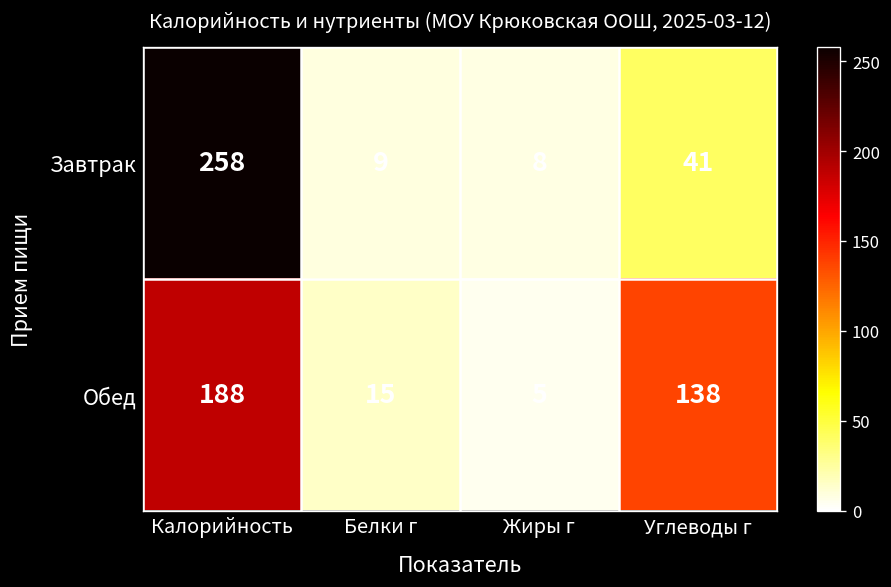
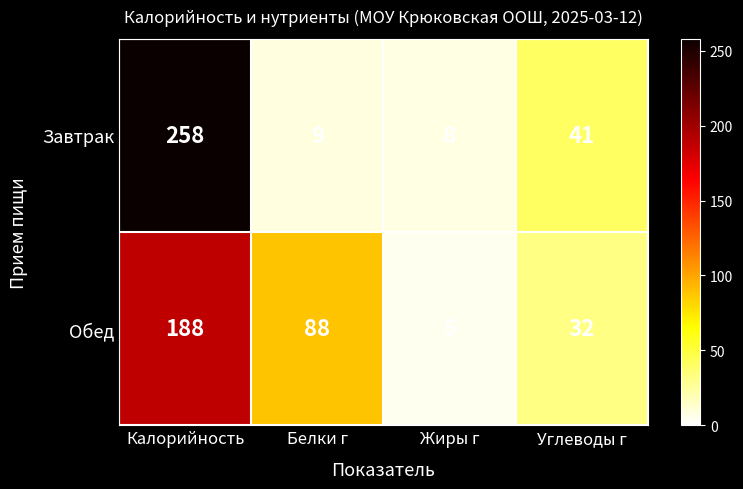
  {
    "Завтрак": {
      "Калорийность": 258,
      "Углеводы г": 41
    },
    "Обед": {
      "Калорийность": 188,
-     "Белки г": 15,
-     "Углеводы г": 138
+     "Белки г": 88,
+     "Углеводы г": 32
    }
  }
